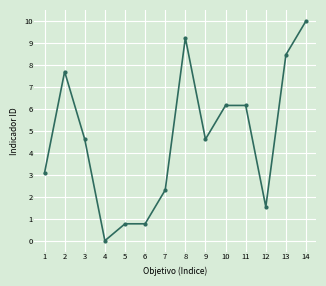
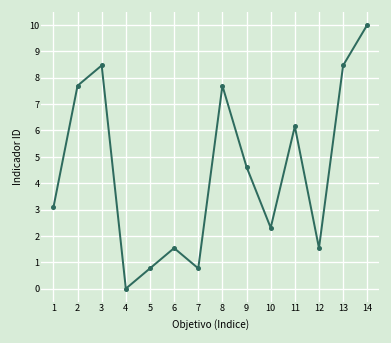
  {
    "1": 3.1,
    "2": 7.7,
-   "3": 4.6,
+   "3": 8.5,
    "4": 0.0,
    "5": 0.8,
-   "6": 0.8,
-   "7": 2.3,
-   "8": 9.2,
+   "6": 1.5,
+   "7": 0.8,
+   "8": 7.7,
    "9": 4.6,
-   "10": 6.2,
+   "10": 2.3,
    "11": 6.2,
    "12": 1.5,
    "13": 8.5,
    "14": 10.0
  }
